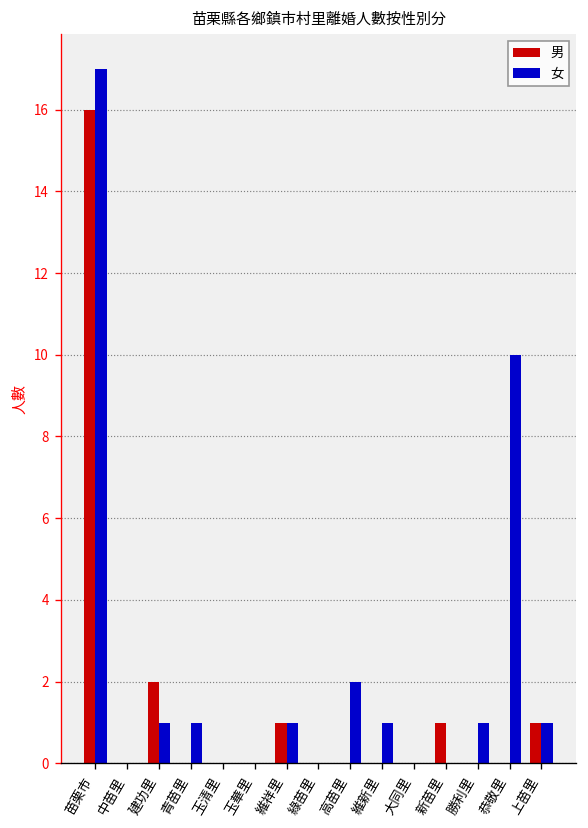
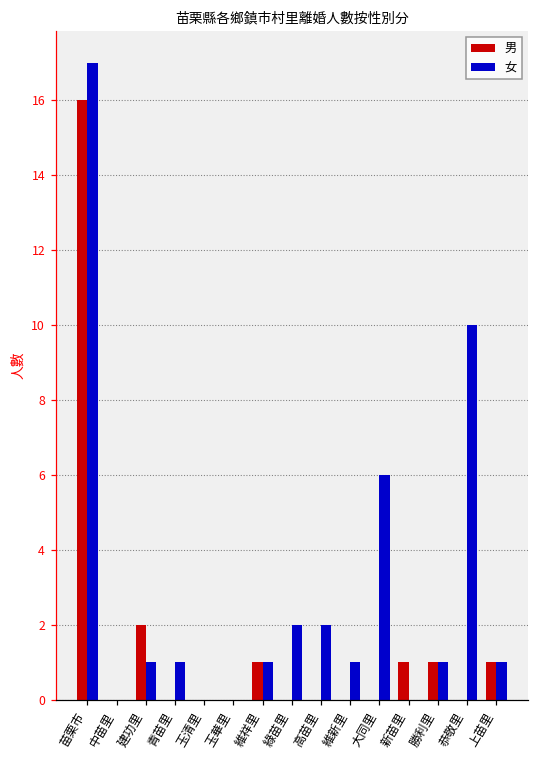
  {
    "男": {
      "苗栗市": 16,
      "中苗里": 0,
      "建功里": 2,
      "青苗里": 0,
      "玉清里": 0,
      "玉華里": 0,
      "維祥里": 1,
      "綠苗里": 0,
      "高苗里": 0,
      "維新里": 0,
      "大同里": 0,
      "新苗里": 1,
-     "勝利里": 0,
+     "勝利里": 1,
      "恭敬里": 0,
      "上苗里": 1
    },
    "女": {
      "苗栗市": 17,
      "中苗里": 0,
      "建功里": 1,
      "青苗里": 1,
      "玉清里": 0,
      "玉華里": 0,
      "維祥里": 1,
-     "綠苗里": 0,
+     "綠苗里": 2,
      "高苗里": 2,
      "維新里": 1,
-     "大同里": 0,
+     "大同里": 6,
      "新苗里": 0,
      "勝利里": 1,
      "恭敬里": 10,
      "上苗里": 1
    }
  }
